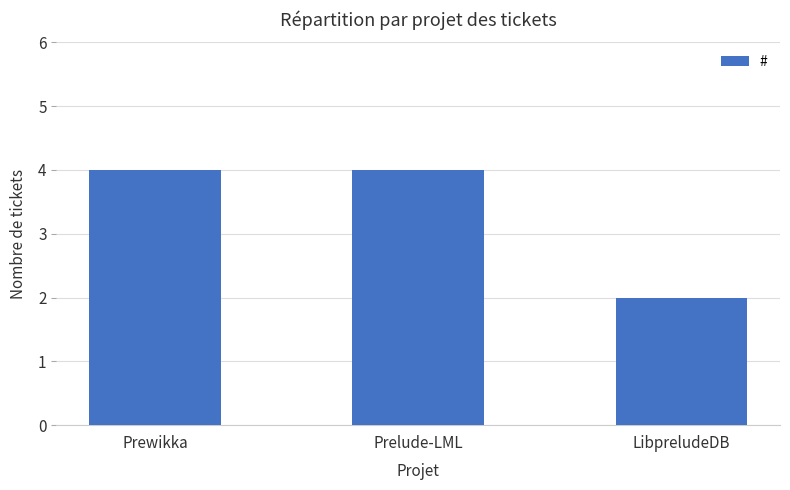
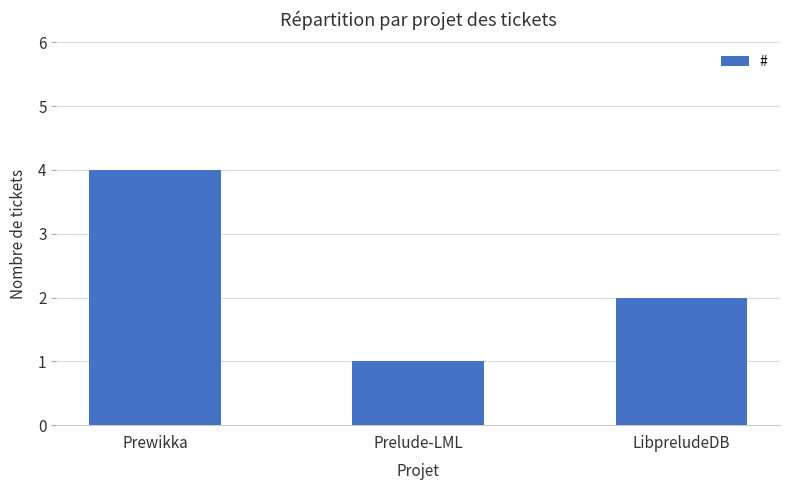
  {
    "Prewikka": 4,
-   "Prelude-LML": 4,
+   "Prelude-LML": 1,
    "LibpreludeDB": 2
  }
